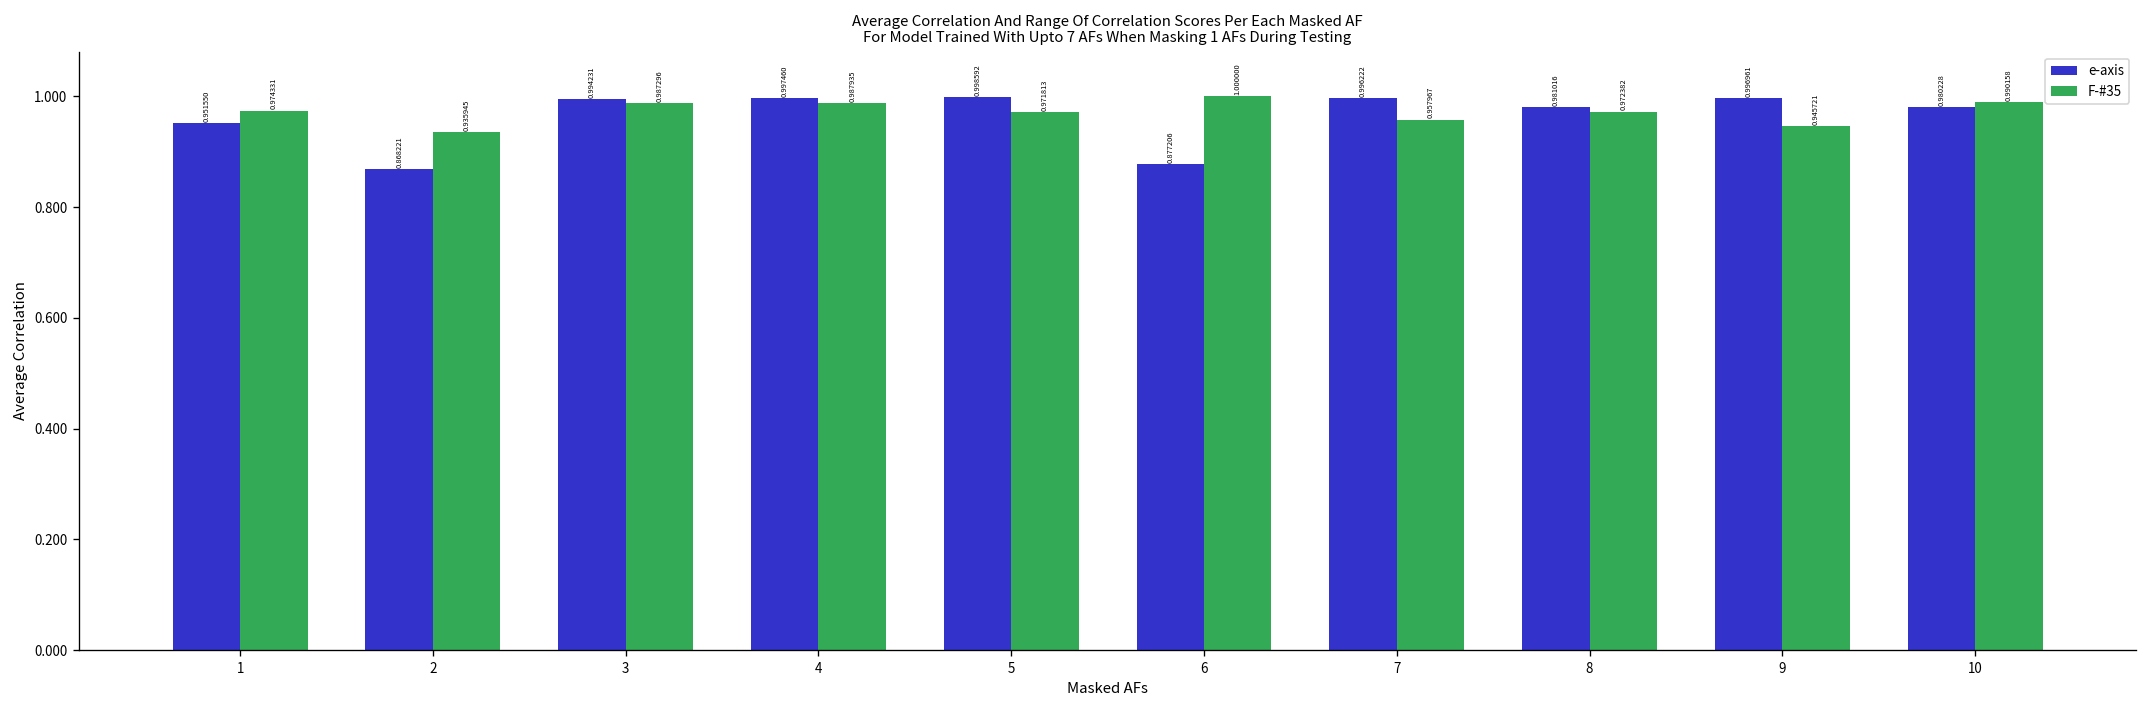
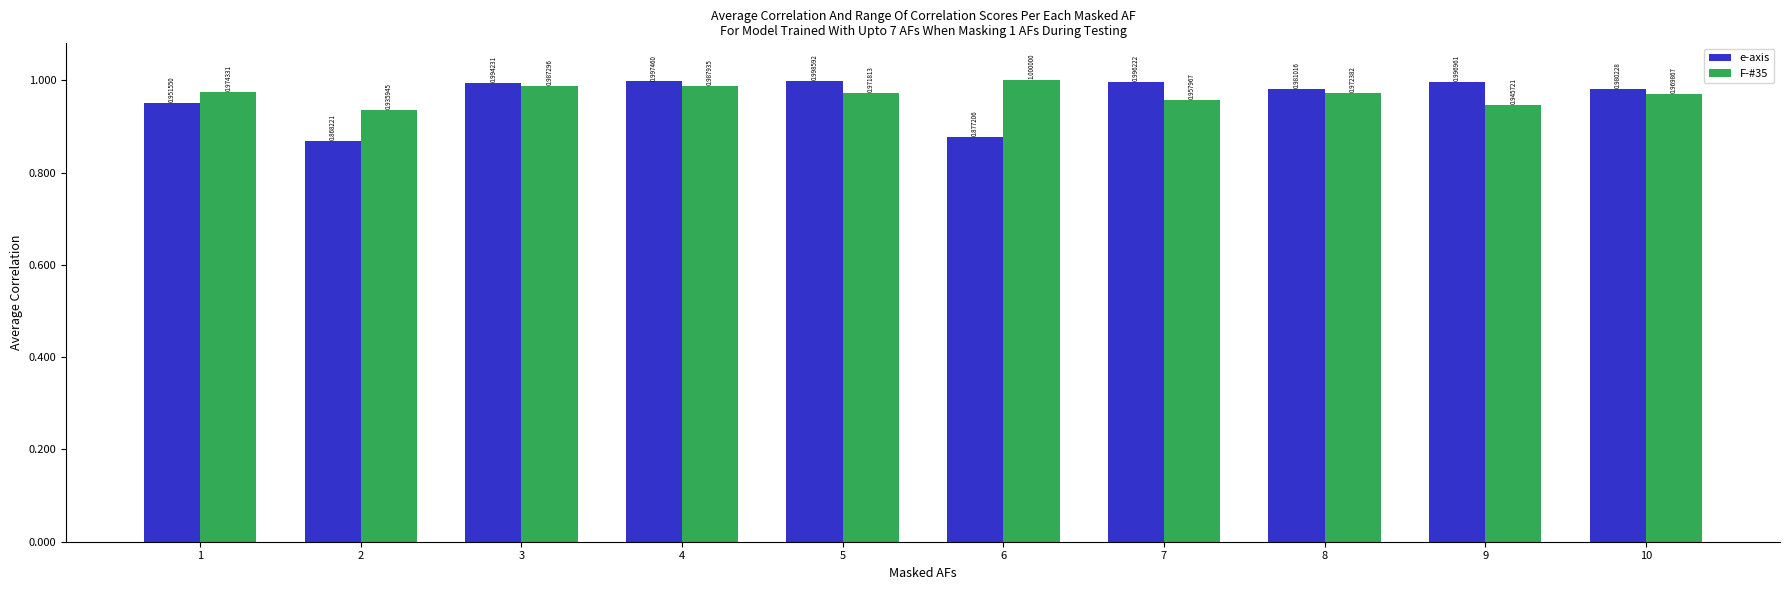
  {
    "e-axis": {
      "1": 0.951550,
      "2": 0.868221,
      "3": 0.994231,
      "4": 0.997460,
      "5": 0.998592,
      "6": 0.877206,
      "7": 0.996222,
      "8": 0.981016,
      "9": 0.996961,
      "10": 0.980228
    },
    "F-#35": {
      "1": 0.974331,
      "2": 0.935945,
      "3": 0.987296,
      "4": 0.987935,
      "5": 0.971813,
      "6": 1.000000,
      "7": 0.957967,
      "8": 0.972382,
      "9": 0.945721,
-     "10": 0.990158
+     "10": 0.969867
    }
  }
